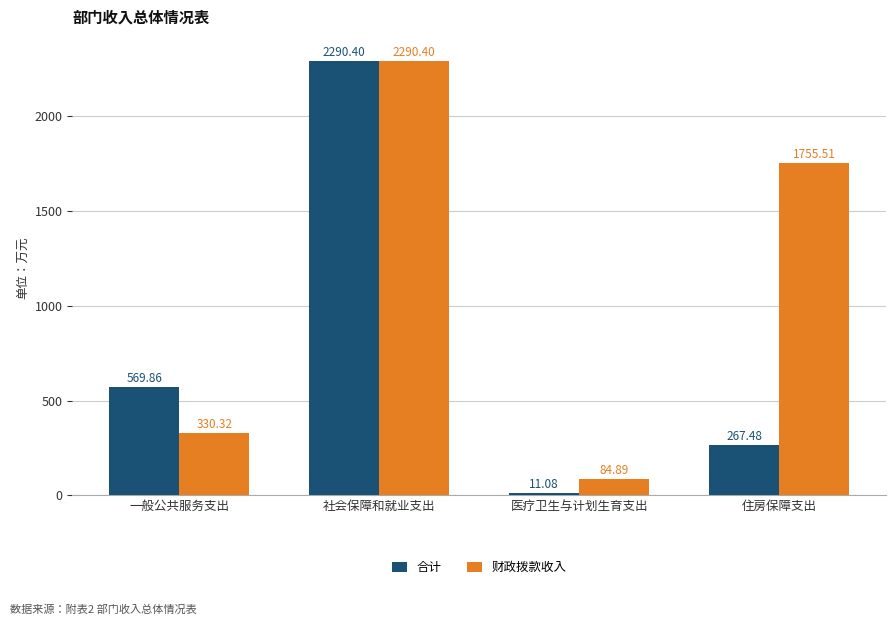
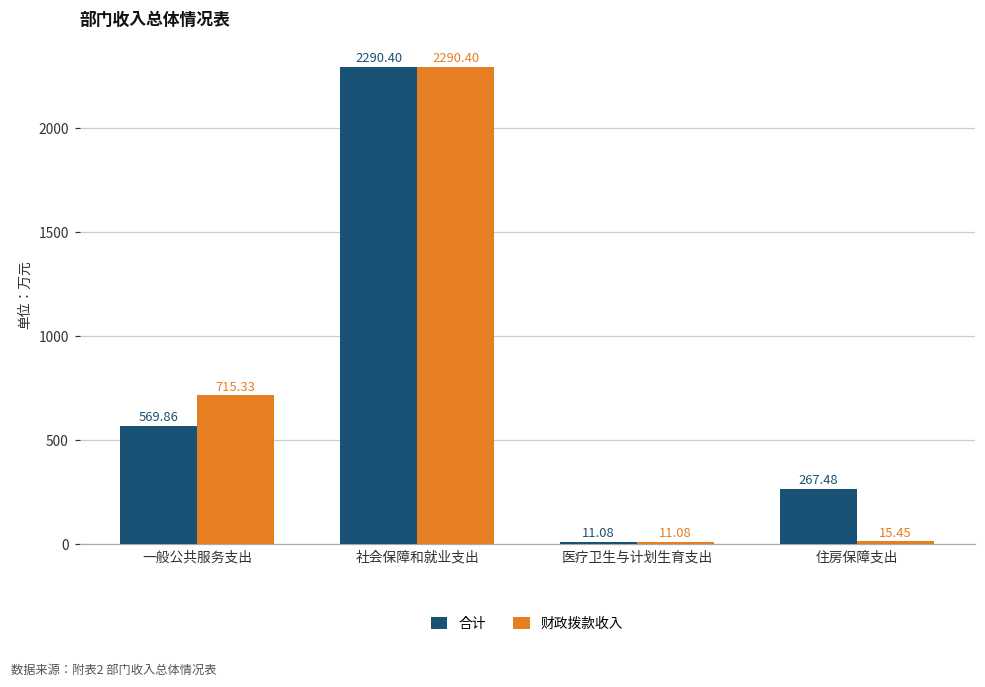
  {
    "合计": {
      "一般公共服务支出": 569.86,
      "社会保障和就业支出": 2290.40,
      "医疗卫生与计划生育支出": 11.08,
      "住房保障支出": 267.48
    },
    "财政拨款收入": {
-     "一般公共服务支出": 330.32,
+     "一般公共服务支出": 715.33,
      "社会保障和就业支出": 2290.40,
-     "医疗卫生与计划生育支出": 84.89,
-     "住房保障支出": 1755.51
+     "医疗卫生与计划生育支出": 11.08,
+     "住房保障支出": 15.45
    }
  }
